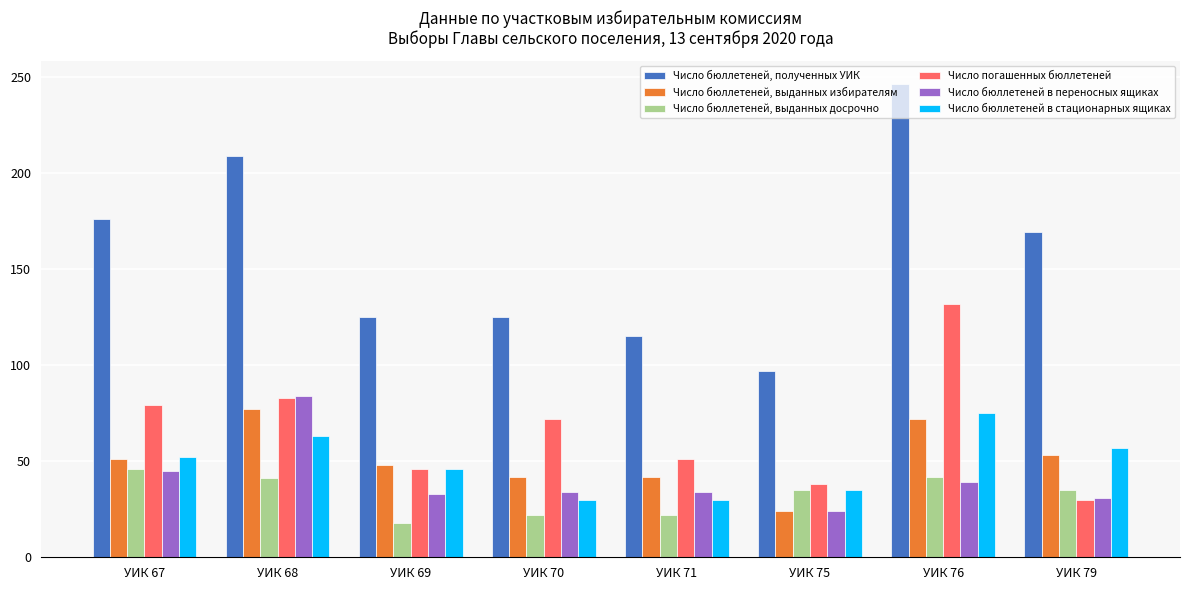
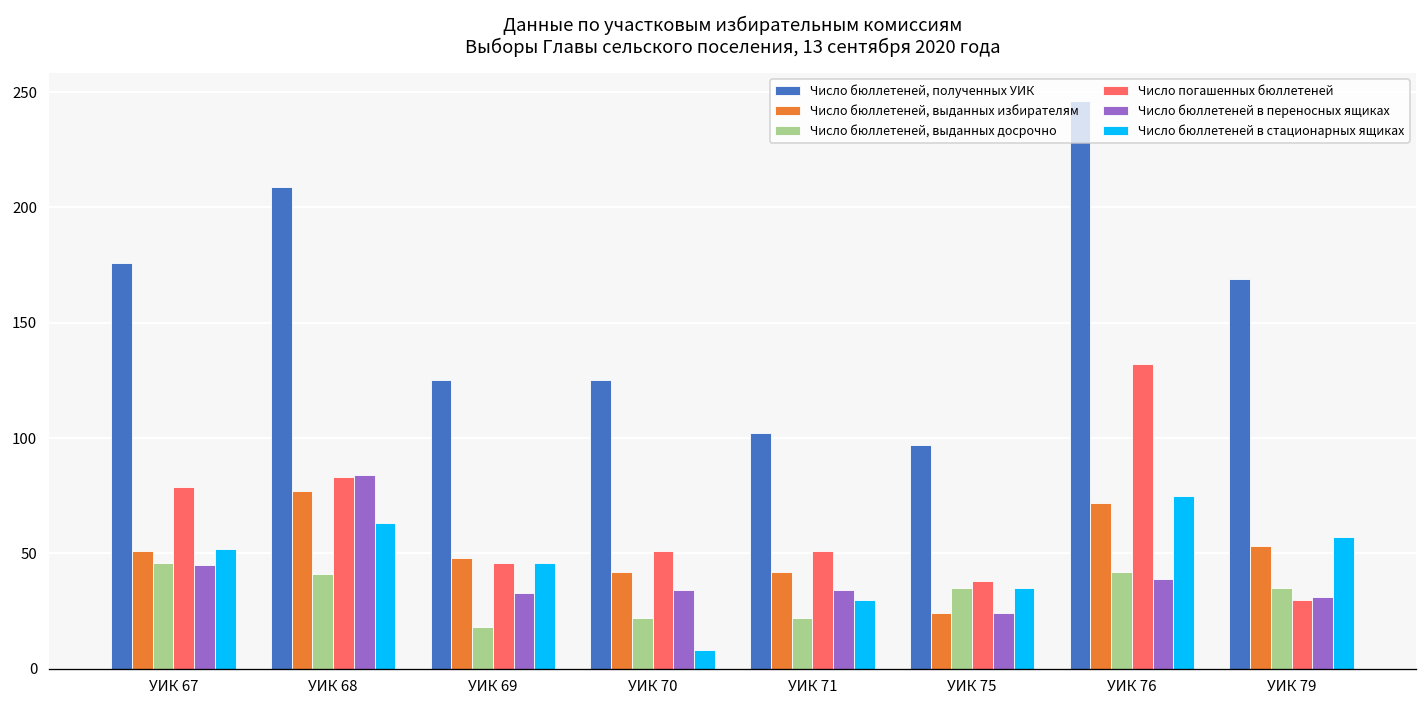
  {
    "Число бюллетеней, полученных УИК": {
      "УИК 67": 176,
      "УИК 68": 209,
      "УИК 69": 125,
      "УИК 70": 125,
-     "УИК 71": 115,
+     "УИК 71": 102,
      "УИК 75": 97,
      "УИК 79": 169
    },
    "Число бюллетеней, выданных избирателям": {
      "УИК 67": 51,
      "УИК 68": 77,
      "УИК 69": 48,
      "УИК 70": 42,
      "УИК 71": 42,
      "УИК 75": 24,
      "УИК 76": 72,
      "УИК 79": 53
    },
    "Число бюллетеней, выданных досрочно": {
      "УИК 67": 46,
      "УИК 68": 41,
      "УИК 69": 18,
      "УИК 70": 22,
      "УИК 71": 22,
      "УИК 75": 35,
      "УИК 76": 42,
      "УИК 79": 35
    },
    "Число погашенных бюллетеней": {
      "УИК 67": 79,
      "УИК 68": 83,
      "УИК 69": 46,
-     "УИК 70": 72,
+     "УИК 70": 51,
      "УИК 71": 51,
      "УИК 75": 38,
      "УИК 76": 132,
      "УИК 79": 30
    },
    "Число бюллетеней в переносных ящиках": {
      "УИК 67": 45,
      "УИК 68": 84,
      "УИК 69": 33,
      "УИК 70": 34,
      "УИК 71": 34,
      "УИК 75": 24,
      "УИК 76": 39,
      "УИК 79": 31
    },
    "Число бюллетеней в стационарных ящиках": {
      "УИК 67": 52,
      "УИК 68": 63,
      "УИК 69": 46,
-     "УИК 70": 30,
+     "УИК 70": 8,
      "УИК 71": 30,
      "УИК 75": 35,
      "УИК 76": 75,
      "УИК 79": 57
    }
  }
